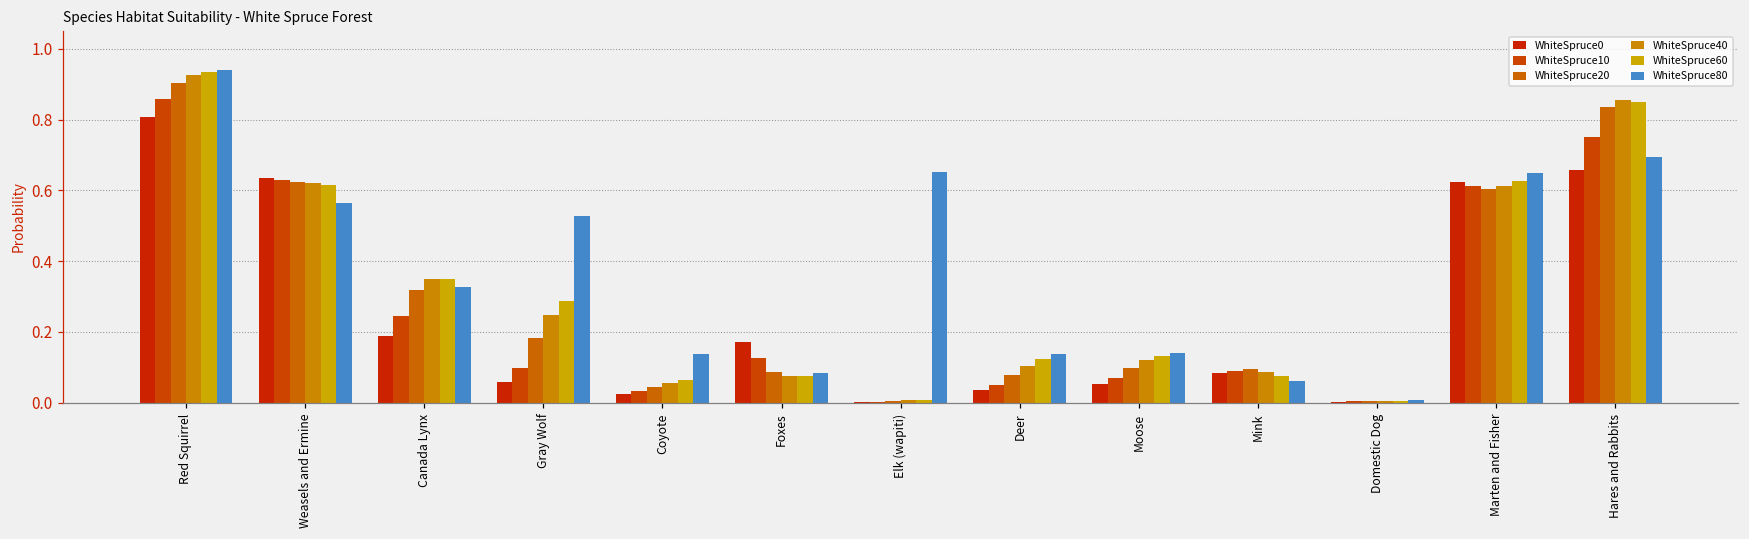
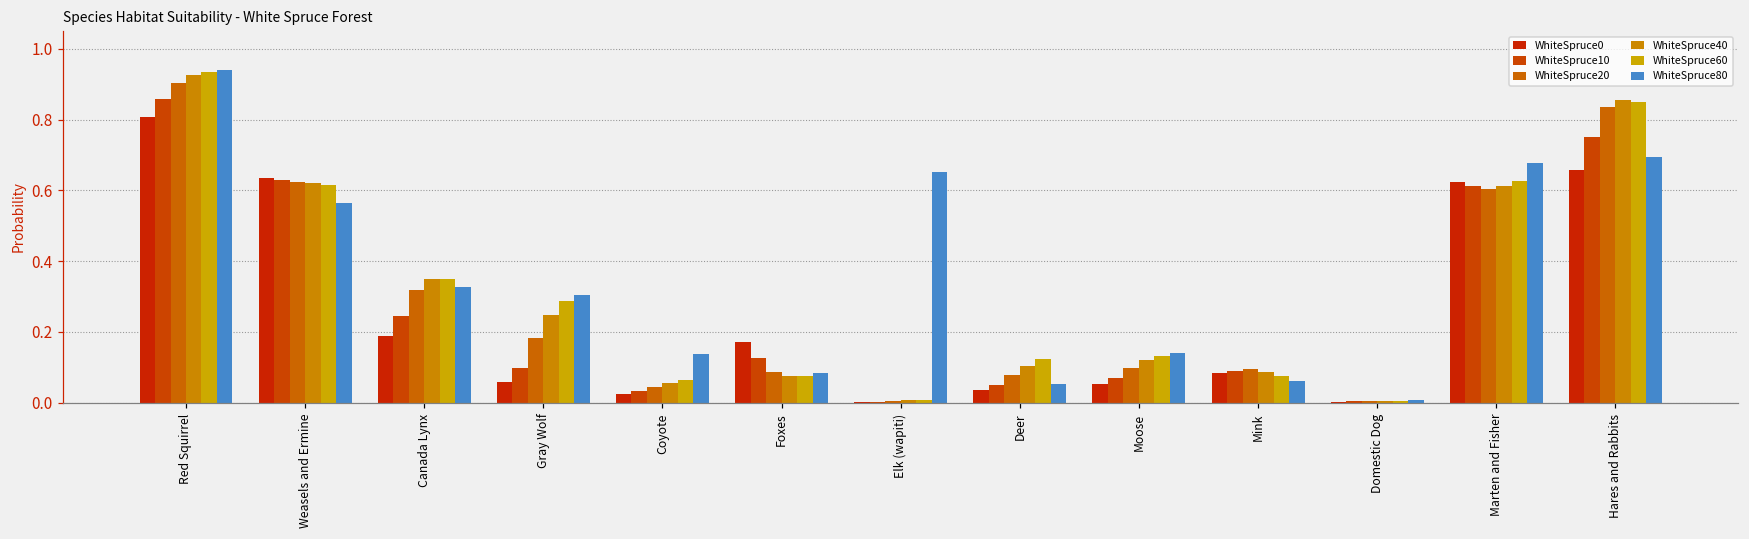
  {
    "WhiteSpruce80": {
      "Red Squirrel": 0.94,
      "Weasels and Ermine": 0.57,
      "Canada Lynx": 0.33,
-     "Gray Wolf": 0.53,
+     "Gray Wolf": 0.30,
      "Coyote": 0.14,
      "Foxes": 0.08,
      "Elk (wapiti)": 0.65,
-     "Deer": 0.14,
+     "Deer": 0.05,
      "Moose": 0.14,
      "Mink": 0.06,
-     "Marten and Fisher": 0.65,
+     "Marten and Fisher": 0.68,
      "Hares and Rabbits": 0.69
    }
  }
